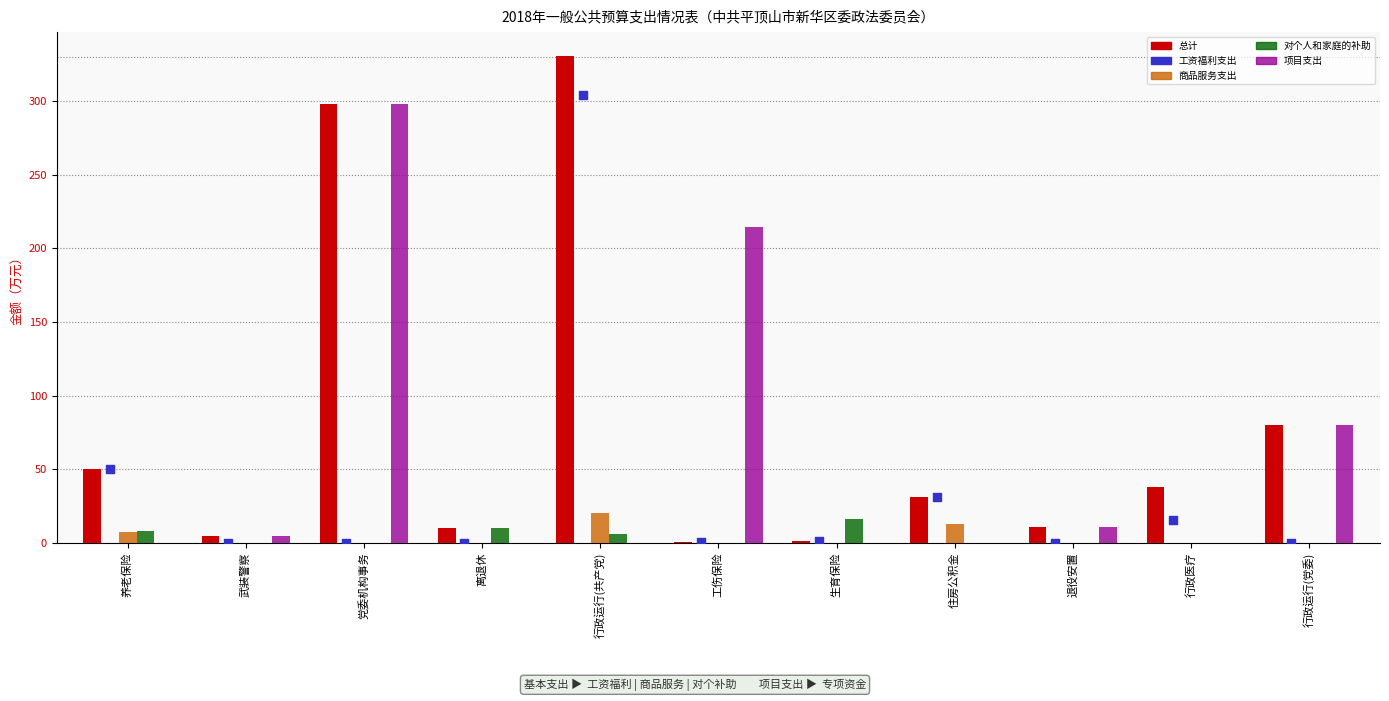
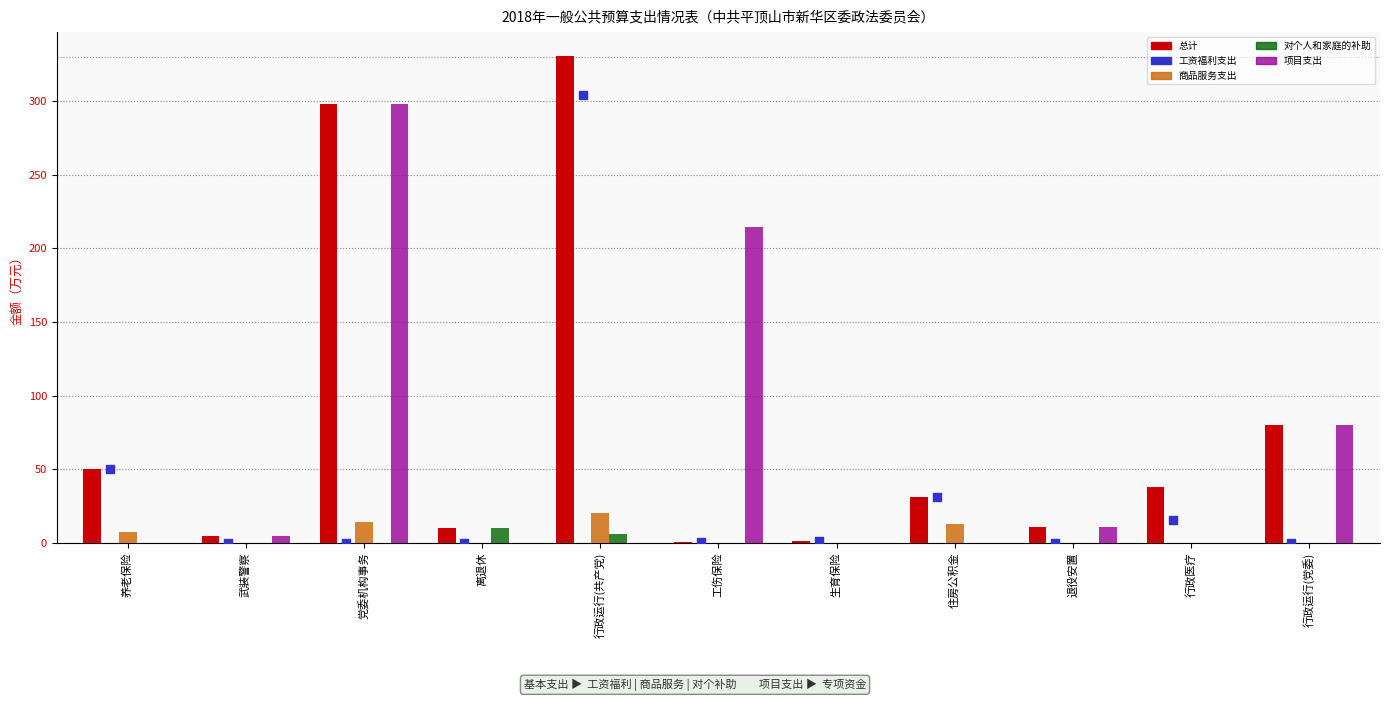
  {
    "总计": {
      "养老保险": 50,
      "武装警察": 5,
      "党委机构事务": 298,
      "离退休": 10,
      "行政运行(共产党)": 330,
      "住房公积金": 31,
      "退役安置": 11,
      "行政医疗": 38,
      "行政运行(党委)": 80
    },
    "商品服务支出": {
      "养老保险": 7,
      "武装警察": 0,
-     "党委机构事务": 0,
+     "党委机构事务": 14,
      "离退休": 0,
      "行政运行(共产党)": 20,
      "工伤保险": 0,
      "生育保险": 0,
      "住房公积金": 13,
      "退役安置": 0,
      "行政医疗": 0,
      "行政运行(党委)": 0
    },
    "对个人和家庭的补助": {
-     "养老保险": 8,
+     "养老保险": 0,
      "武装警察": 0,
      "党委机构事务": 0,
      "离退休": 10,
      "行政运行(共产党)": 6,
      "工伤保险": 0,
-     "生育保险": 16,
+     "生育保险": 0,
      "住房公积金": 0,
      "退役安置": 0,
      "行政医疗": 0,
      "行政运行(党委)": 0
    },
    "项目支出": {
      "养老保险": 0,
      "武装警察": 5,
      "党委机构事务": 298,
      "离退休": 0,
      "行政运行(共产党)": 0,
      "工伤保险": 214,
      "生育保险": 0,
      "住房公积金": 0,
      "退役安置": 11,
      "行政医疗": 0,
      "行政运行(党委)": 80
    }
  }
